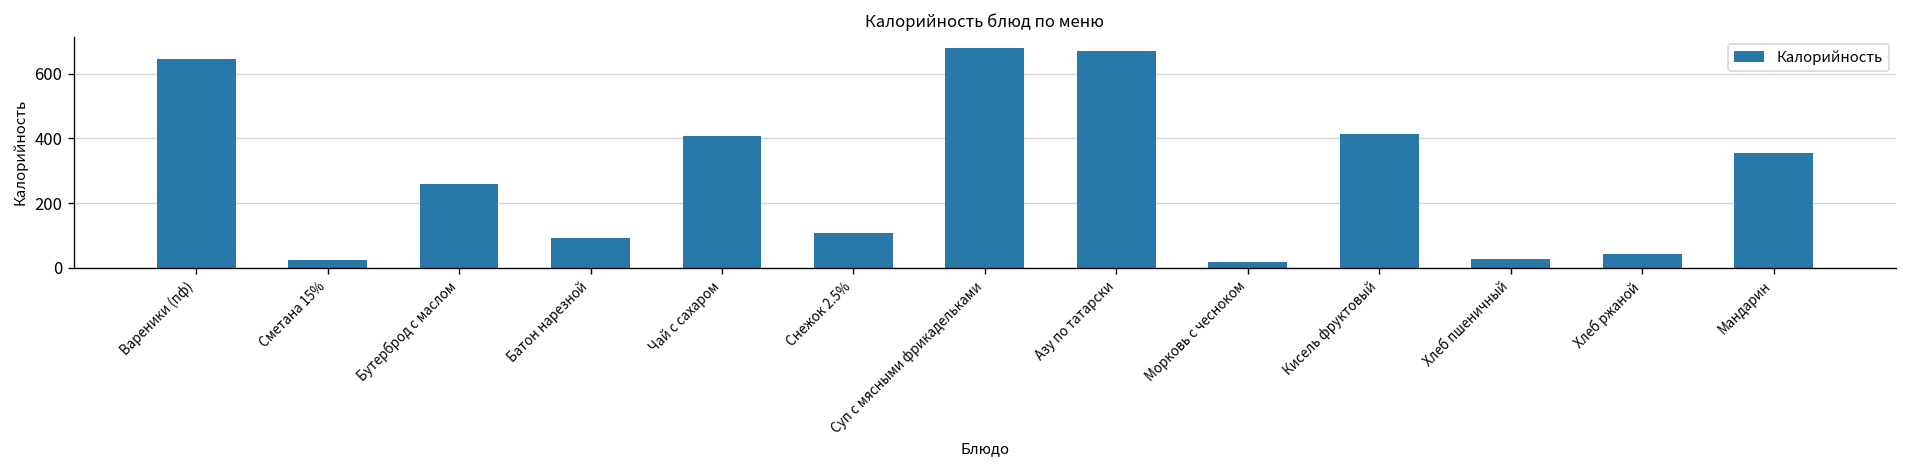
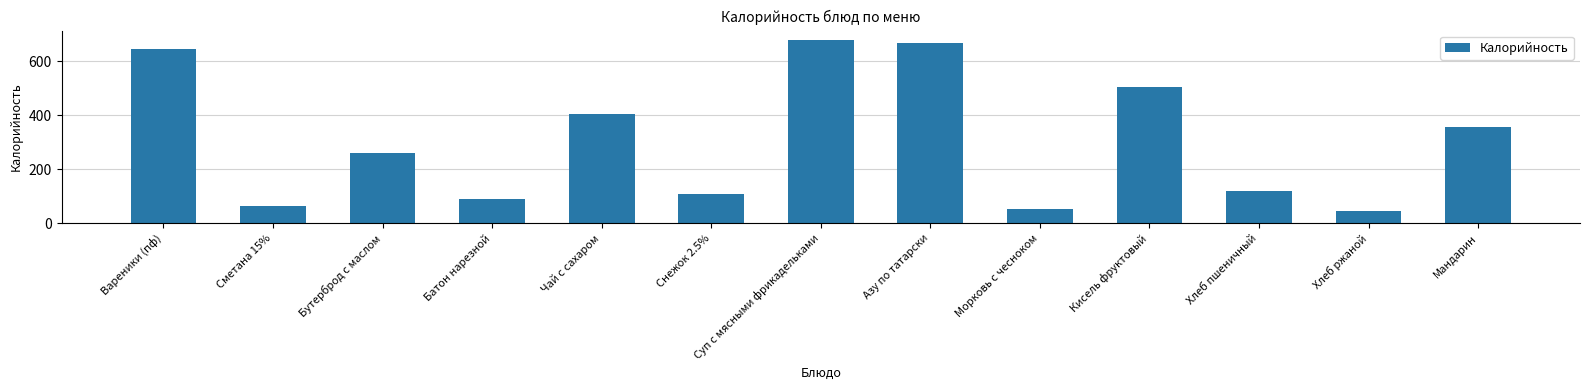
  {
    "Вареники (пф)": 650,
-   "Сметана 15%": 20,
+   "Сметана 15%": 60,
    "Бутерброд с маслом": 260,
    "Батон нарезной": 90,
    "Чай с сахаром": 410,
    "Снежок 2.5%": 110,
    "Суп с мясными фрикадельками": 680,
    "Азу по татарски": 670,
-   "Морковь с чесноком": 20,
-   "Кисель фруктовый": 410,
-   "Хлеб пшеничный": 30,
+   "Морковь с чесноком": 50,
+   "Кисель фруктовый": 500,
+   "Хлеб пшеничный": 120,
    "Хлеб ржаной": 40,
    "Мандарин": 360
  }
